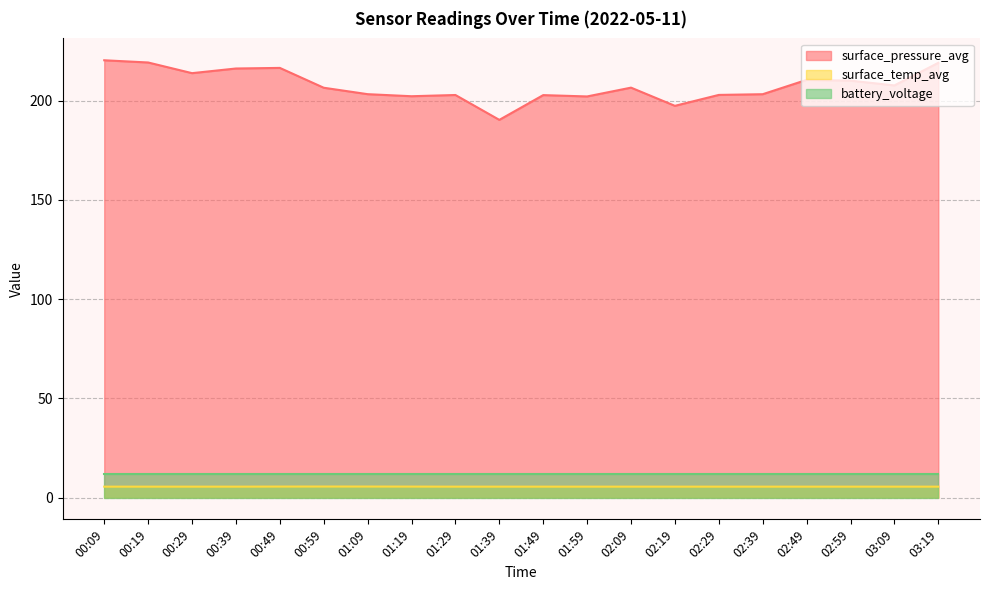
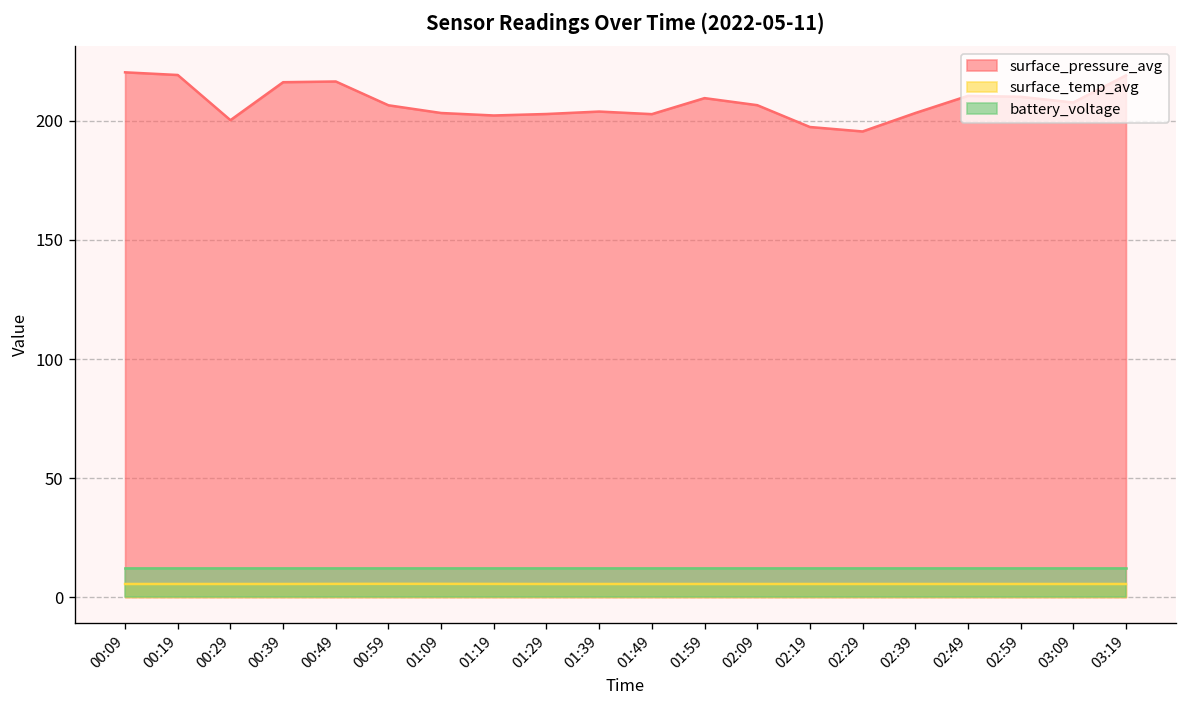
  {
    "surface_pressure_avg": {
      "00:09": 220,
      "00:19": 219,
-     "00:29": 214,
+     "00:29": 200,
      "00:39": 216,
      "00:49": 217,
      "00:59": 207,
      "01:09": 203,
      "01:19": 202,
      "01:29": 203,
-     "01:39": 190,
+     "01:39": 204,
      "01:49": 203,
-     "01:59": 202,
+     "01:59": 210,
      "02:09": 207,
      "02:19": 197,
-     "02:29": 203,
+     "02:29": 196,
      "02:39": 203
    },
    "surface_temp_avg": {
      "00:09": 6,
      "00:19": 6,
      "00:29": 6,
      "00:39": 6,
      "00:49": 6,
      "00:59": 6,
      "01:09": 6,
      "01:19": 6,
      "01:29": 6,
      "01:39": 6,
      "01:49": 6,
      "01:59": 6,
      "02:09": 6,
      "02:19": 6,
      "02:29": 6,
      "02:39": 6,
      "02:49": 6,
      "02:59": 6,
      "03:09": 6,
      "03:19": 6
    },
    "battery_voltage": {
      "00:09": 12,
      "00:19": 12,
      "00:29": 12,
      "00:39": 12,
      "00:49": 12,
      "00:59": 12,
      "01:09": 12,
      "01:19": 12,
      "01:29": 12,
      "01:39": 12,
      "01:49": 12,
      "01:59": 12,
      "02:09": 12,
      "02:19": 12,
      "02:29": 12,
      "02:39": 12,
      "02:49": 12,
      "02:59": 12,
      "03:09": 12,
      "03:19": 12
    }
  }
